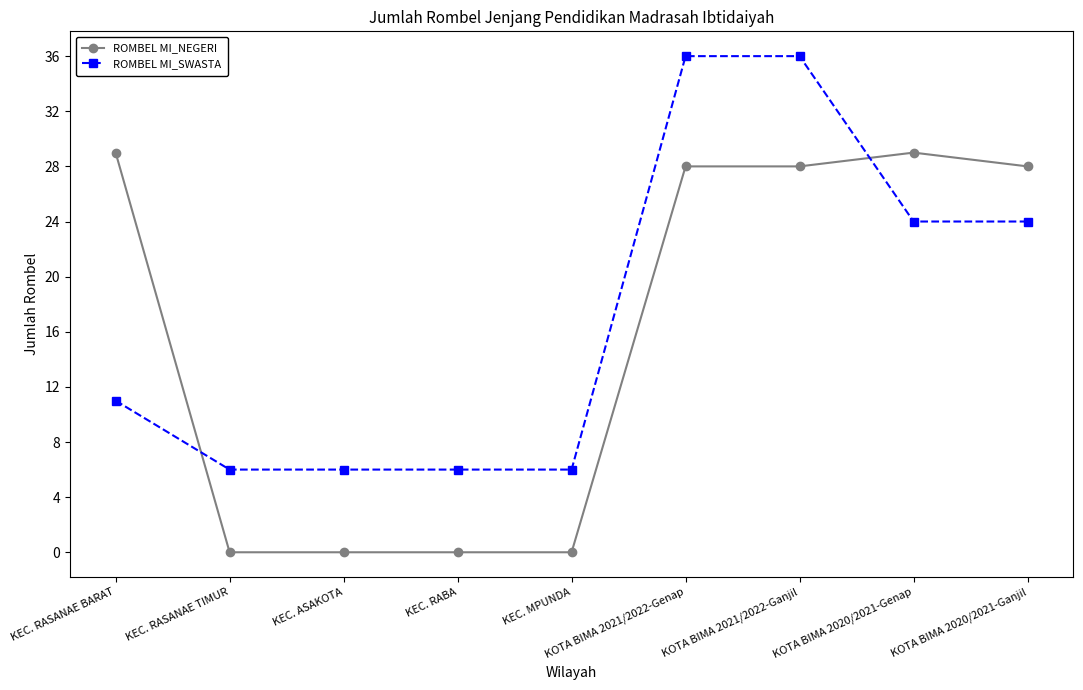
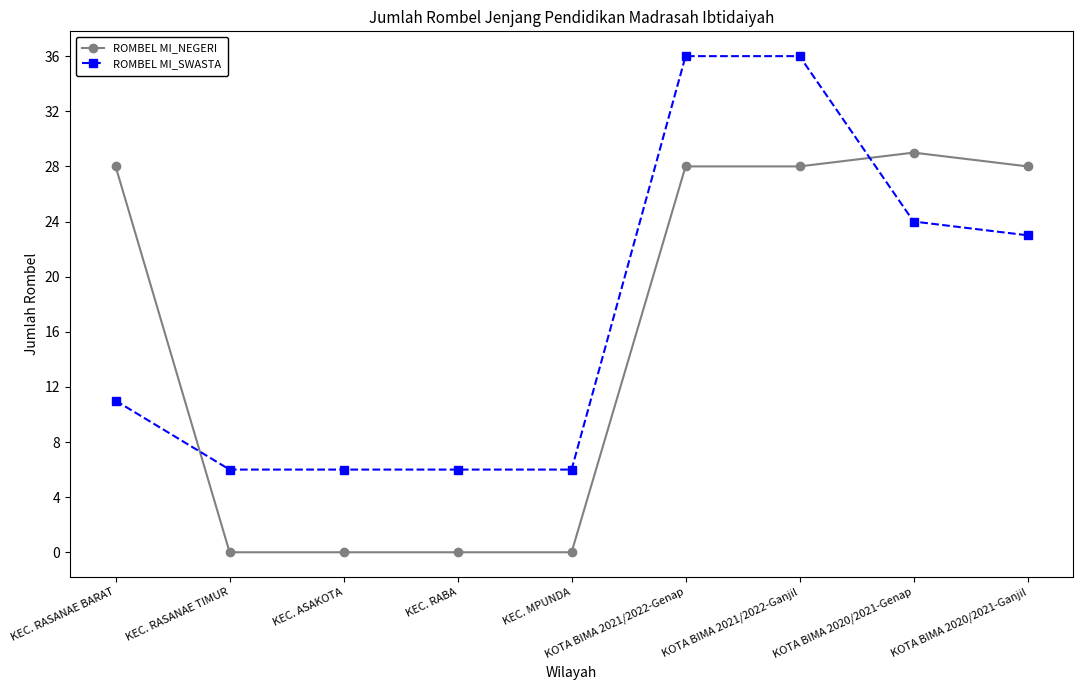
  {
    "ROMBEL MI_NEGERI": {
-     "KEC. RASANAE BARAT": 29,
+     "KEC. RASANAE BARAT": 28,
      "KEC. RASANAE TIMUR": 0,
      "KEC. ASAKOTA": 0,
      "KEC. RABA": 0,
      "KEC. MPUNDA": 0,
      "KOTA BIMA 2021/2022-Genap": 28,
      "KOTA BIMA 2021/2022-Ganjil": 28,
      "KOTA BIMA 2020/2021-Genap": 29,
      "KOTA BIMA 2020/2021-Ganjil": 28
    },
    "ROMBEL MI_SWASTA": {
      "KEC. RASANAE BARAT": 11,
      "KEC. RASANAE TIMUR": 6,
      "KEC. ASAKOTA": 6,
      "KEC. RABA": 6,
      "KEC. MPUNDA": 6,
      "KOTA BIMA 2021/2022-Genap": 36,
      "KOTA BIMA 2021/2022-Ganjil": 36,
      "KOTA BIMA 2020/2021-Genap": 24,
-     "KOTA BIMA 2020/2021-Ganjil": 24
+     "KOTA BIMA 2020/2021-Ganjil": 23
    }
  }
